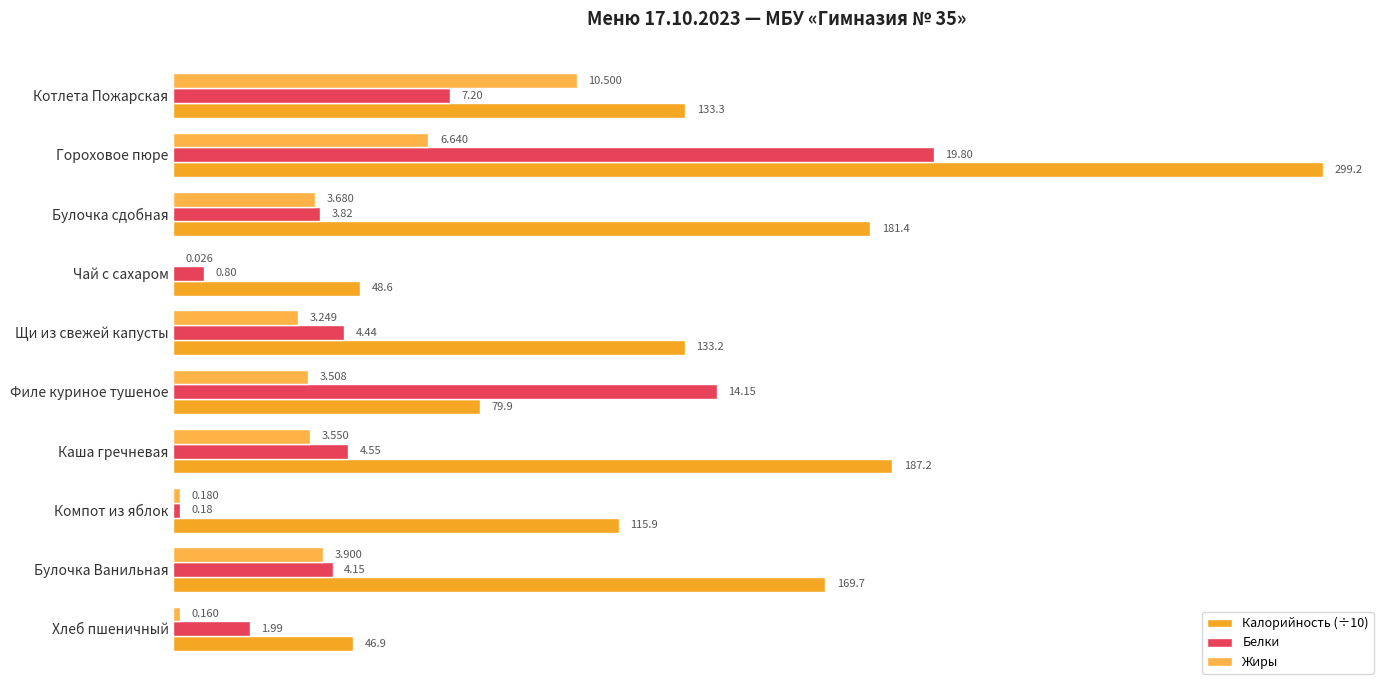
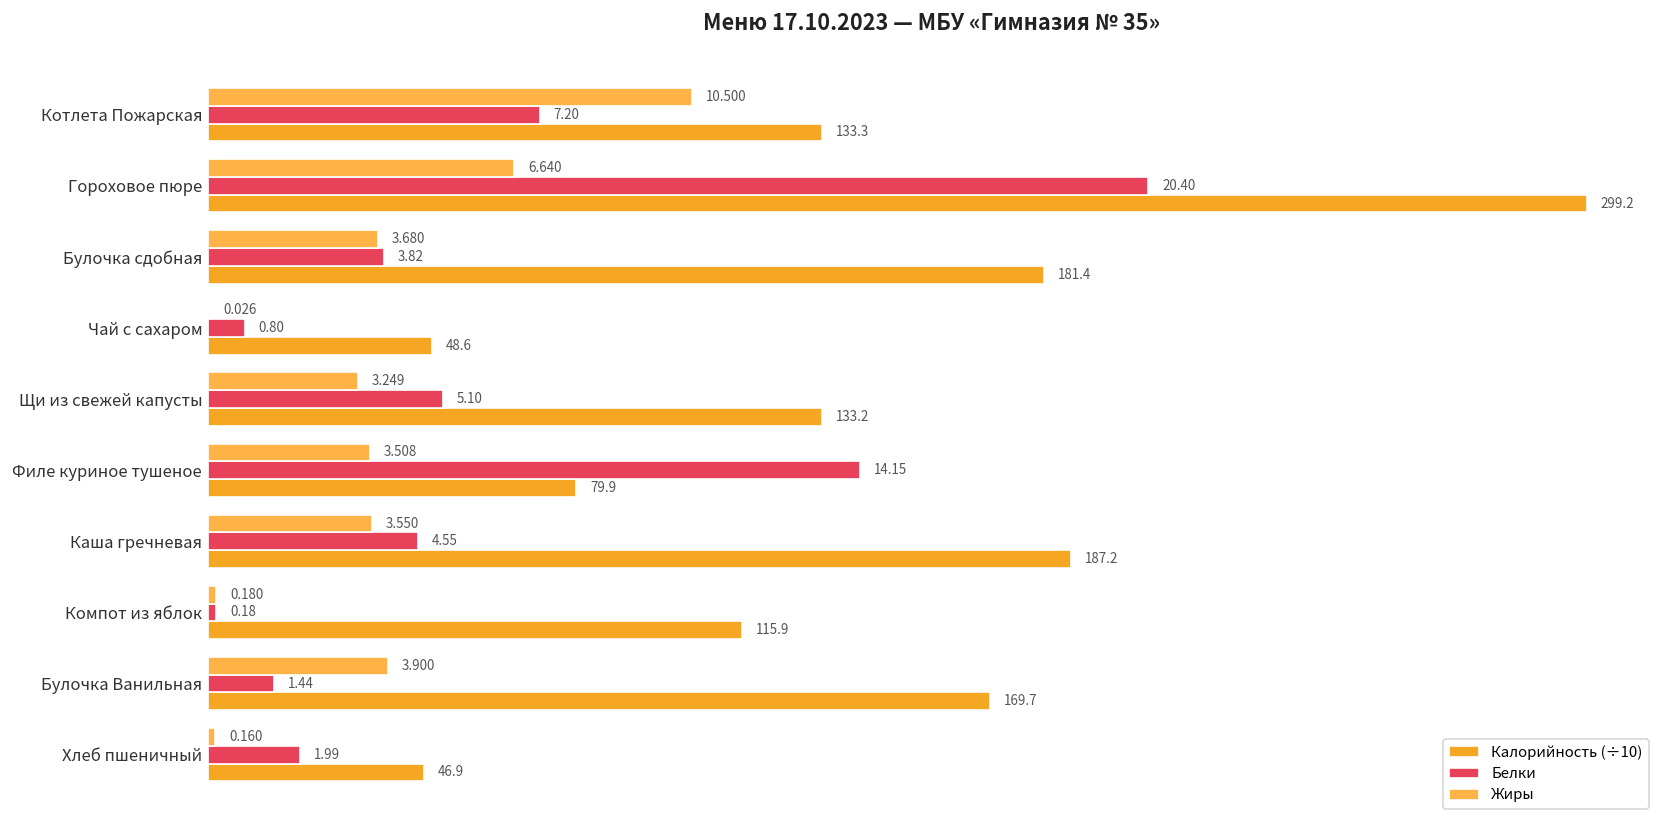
  {
    "Белки": {
      "Котлета Пожарская": 7.20,
-     "Гороховое пюре": 19.80,
+     "Гороховое пюре": 20.40,
      "Булочка сдобная": 3.82,
      "Чай с сахаром": 0.80,
-     "Щи из свежей капусты": 4.44,
+     "Щи из свежей капусты": 5.10,
      "Филе куриное тушеное": 14.15,
      "Каша гречневая": 4.55,
      "Компот из яблок": 0.18,
-     "Булочка Ванильная": 4.15,
+     "Булочка Ванильная": 1.44,
      "Хлеб пшеничный": 1.99
    }
  }
